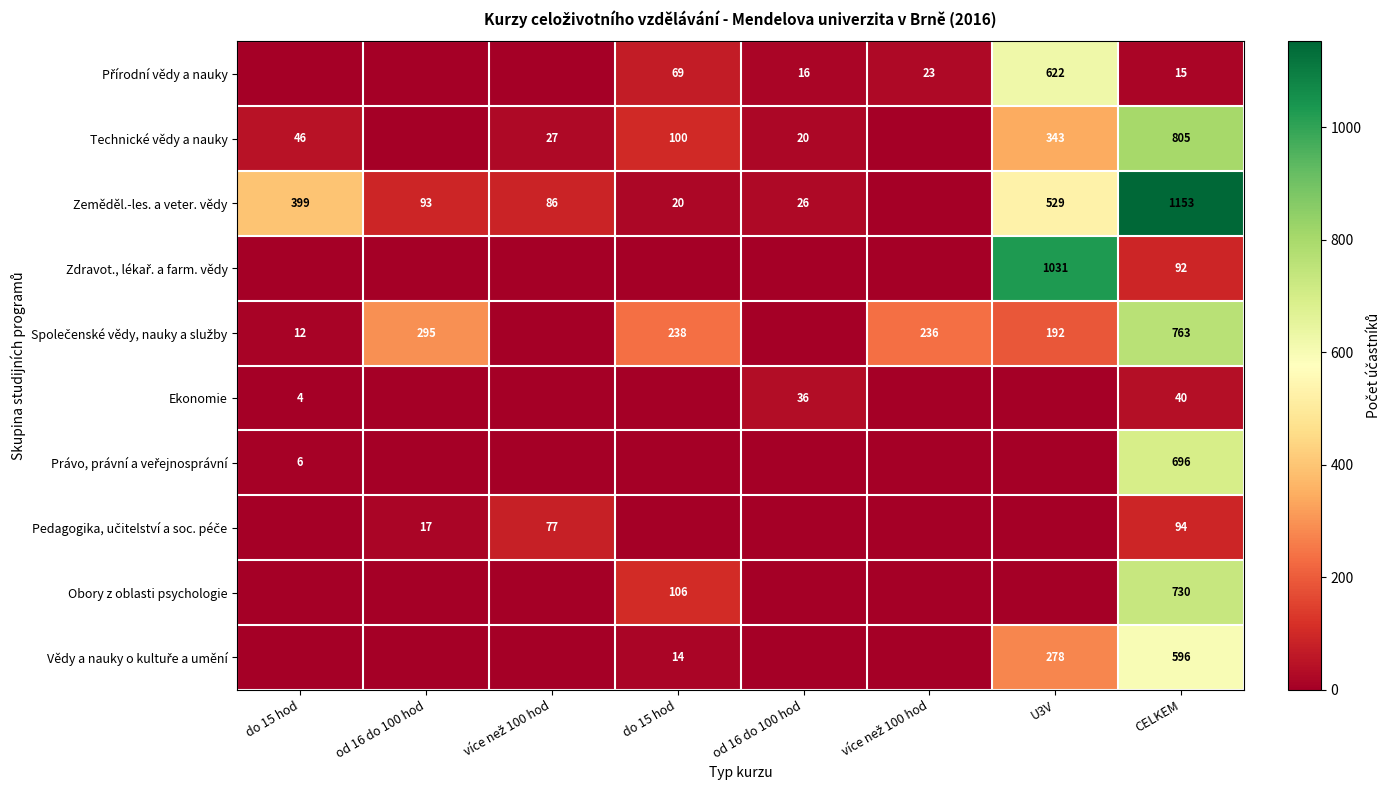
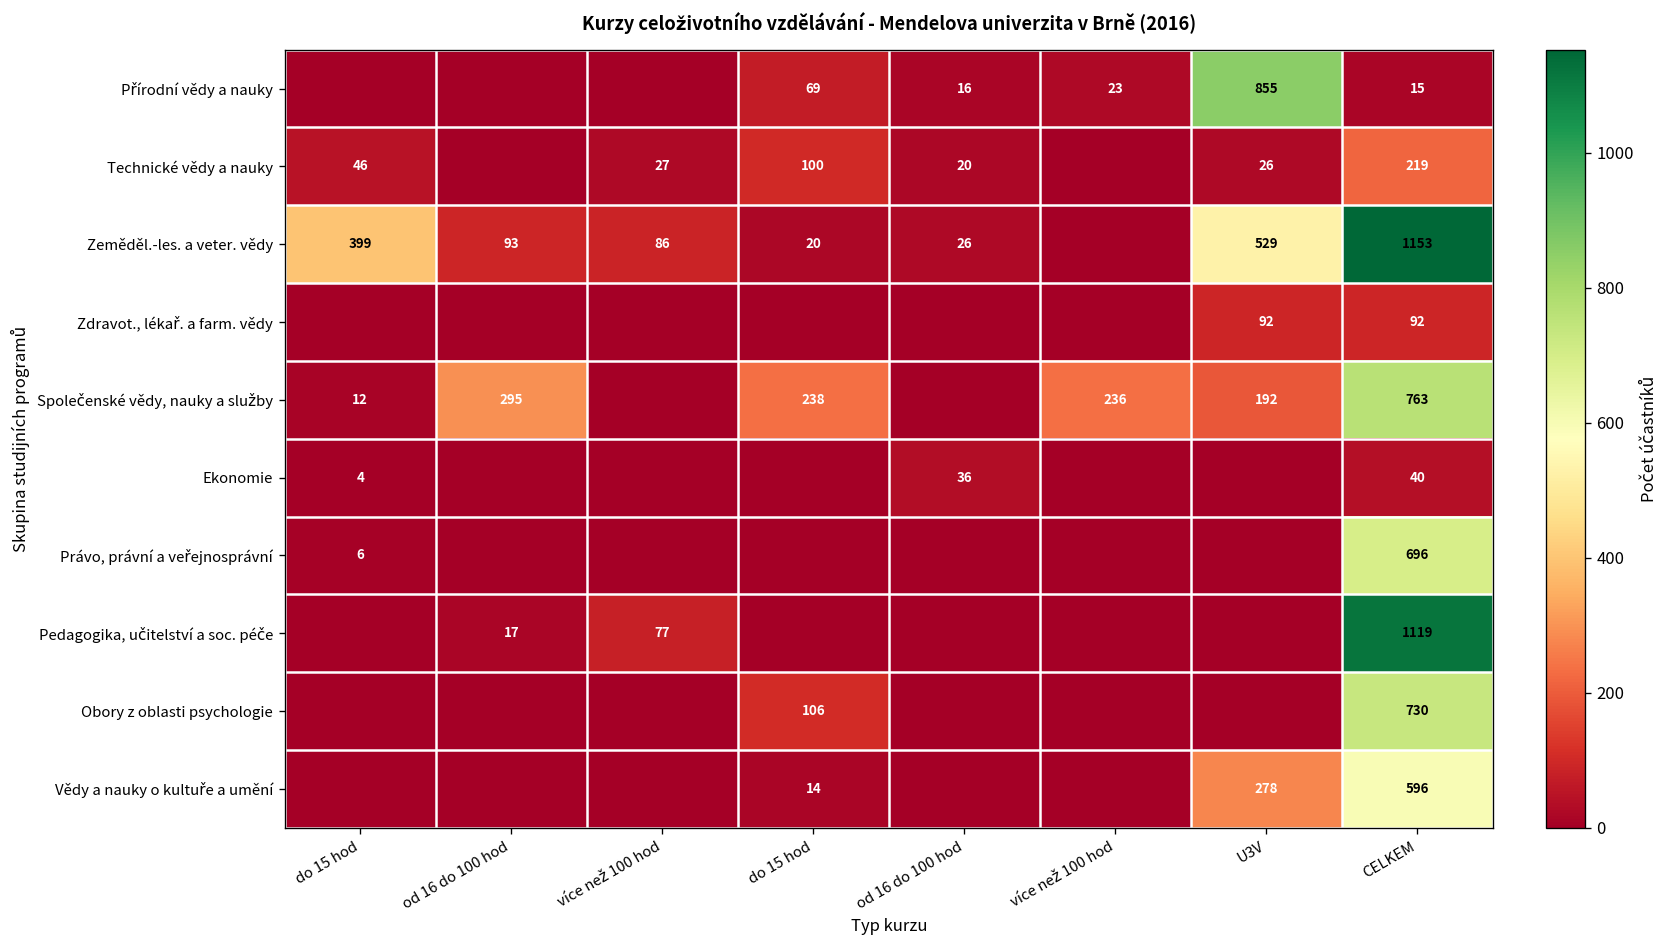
  {
    "Přírodní vědy a nauky": {
-     "U3V": 622,
+     "U3V": 855,
      "CELKEM": 15
    },
    "Technické vědy a nauky": {
-     "U3V": 343,
-     "CELKEM": 805
+     "U3V": 26,
+     "CELKEM": 219
    },
    "Zeměděl.-les. a veter. vědy": {
      "U3V": 529,
      "CELKEM": 1153
    },
    "Zdravot., lékař. a farm. vědy": {
-     "U3V": 1031,
+     "U3V": 92,
      "CELKEM": 92
    },
    "Společenské vědy, nauky a služby": {
      "U3V": 192,
      "CELKEM": 763
    },
    "Ekonomie": {
      "CELKEM": 40
    },
    "Právo, právní a veřejnosprávní": {
      "CELKEM": 696
    },
    "Pedagogika, učitelství a soc. péče": {
-     "CELKEM": 94
+     "CELKEM": 1119
    },
    "Obory z oblasti psychologie": {
      "CELKEM": 730
    },
    "Vědy a nauky o kultuře a umění": {
      "U3V": 278,
      "CELKEM": 596
    }
  }
